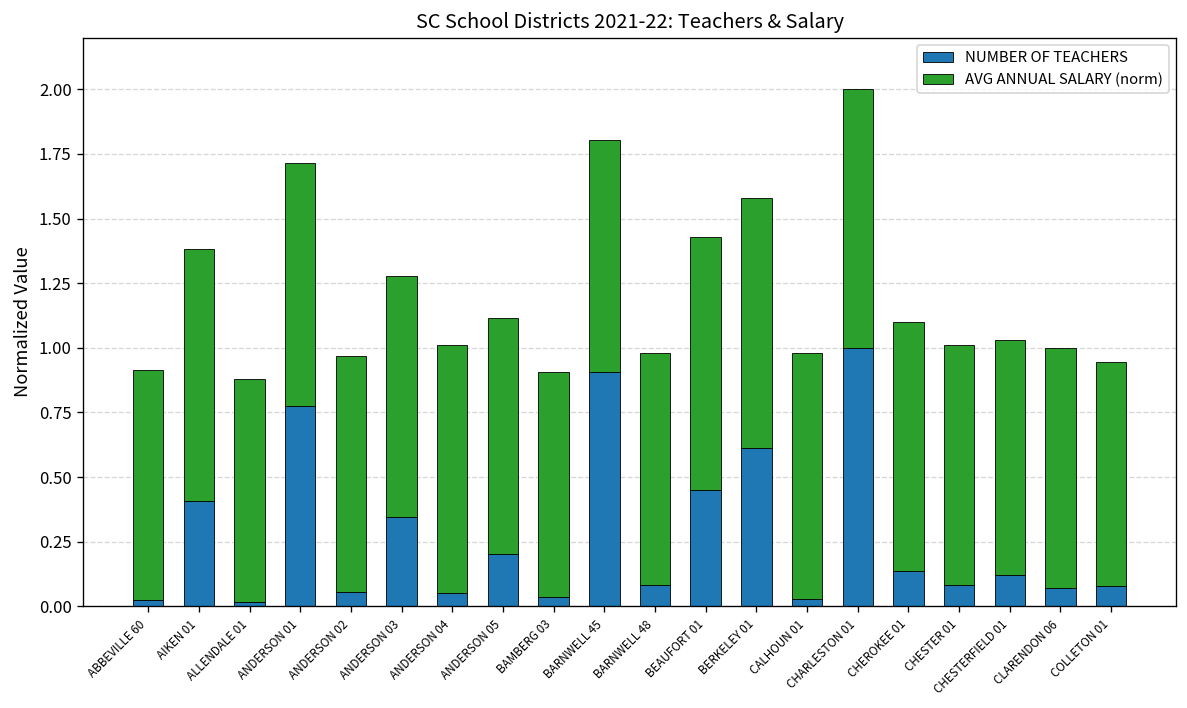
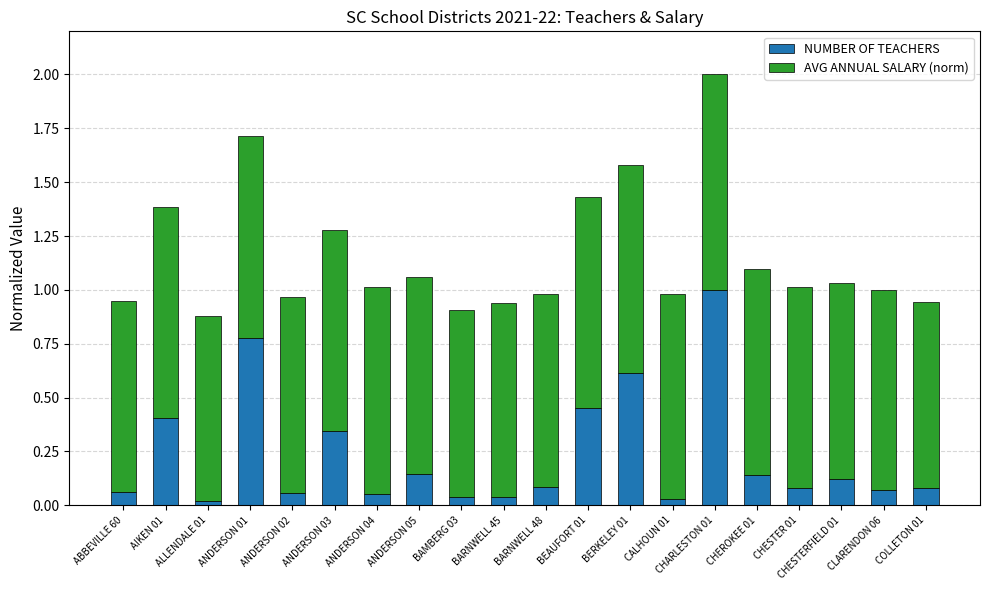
  {
    "NUMBER OF TEACHERS": {
-     "ABBEVILLE 60": 0.02,
+     "ABBEVILLE 60": 0.06,
      "AIKEN 01": 0.41,
      "ALLENDALE 01": 0.02,
      "ANDERSON 01": 0.78,
      "ANDERSON 02": 0.06,
      "ANDERSON 03": 0.35,
      "ANDERSON 04": 0.05,
-     "ANDERSON 05": 0.20,
+     "ANDERSON 05": 0.15,
      "BAMBERG 03": 0.04,
-     "BARNWELL 45": 0.91,
+     "BARNWELL 45": 0.04,
      "BARNWELL 48": 0.08,
      "BEAUFORT 01": 0.45,
      "BERKELEY 01": 0.61,
      "CALHOUN 01": 0.03,
      "CHARLESTON 01": 1.00,
      "CHEROKEE 01": 0.14,
      "CHESTER 01": 0.08,
      "CHESTERFIELD 01": 0.12,
      "CLARENDON 06": 0.07,
      "COLLETON 01": 0.08
    },
    "AVG ANNUAL SALARY (norm)": {
      "ABBEVILLE 60": 0.89,
      "AIKEN 01": 0.98,
      "ALLENDALE 01": 0.86,
      "ANDERSON 01": 0.94,
      "ANDERSON 02": 0.91,
      "ANDERSON 03": 0.93,
      "ANDERSON 04": 0.96,
      "ANDERSON 05": 0.91,
      "BAMBERG 03": 0.87,
      "BARNWELL 45": 0.90,
      "BARNWELL 48": 0.90,
      "BEAUFORT 01": 0.98,
      "BERKELEY 01": 0.96,
      "CALHOUN 01": 0.95,
      "CHARLESTON 01": 1.00,
      "CHEROKEE 01": 0.96,
      "CHESTER 01": 0.93,
      "CHESTERFIELD 01": 0.91,
      "CLARENDON 06": 0.93,
      "COLLETON 01": 0.86
    }
  }
